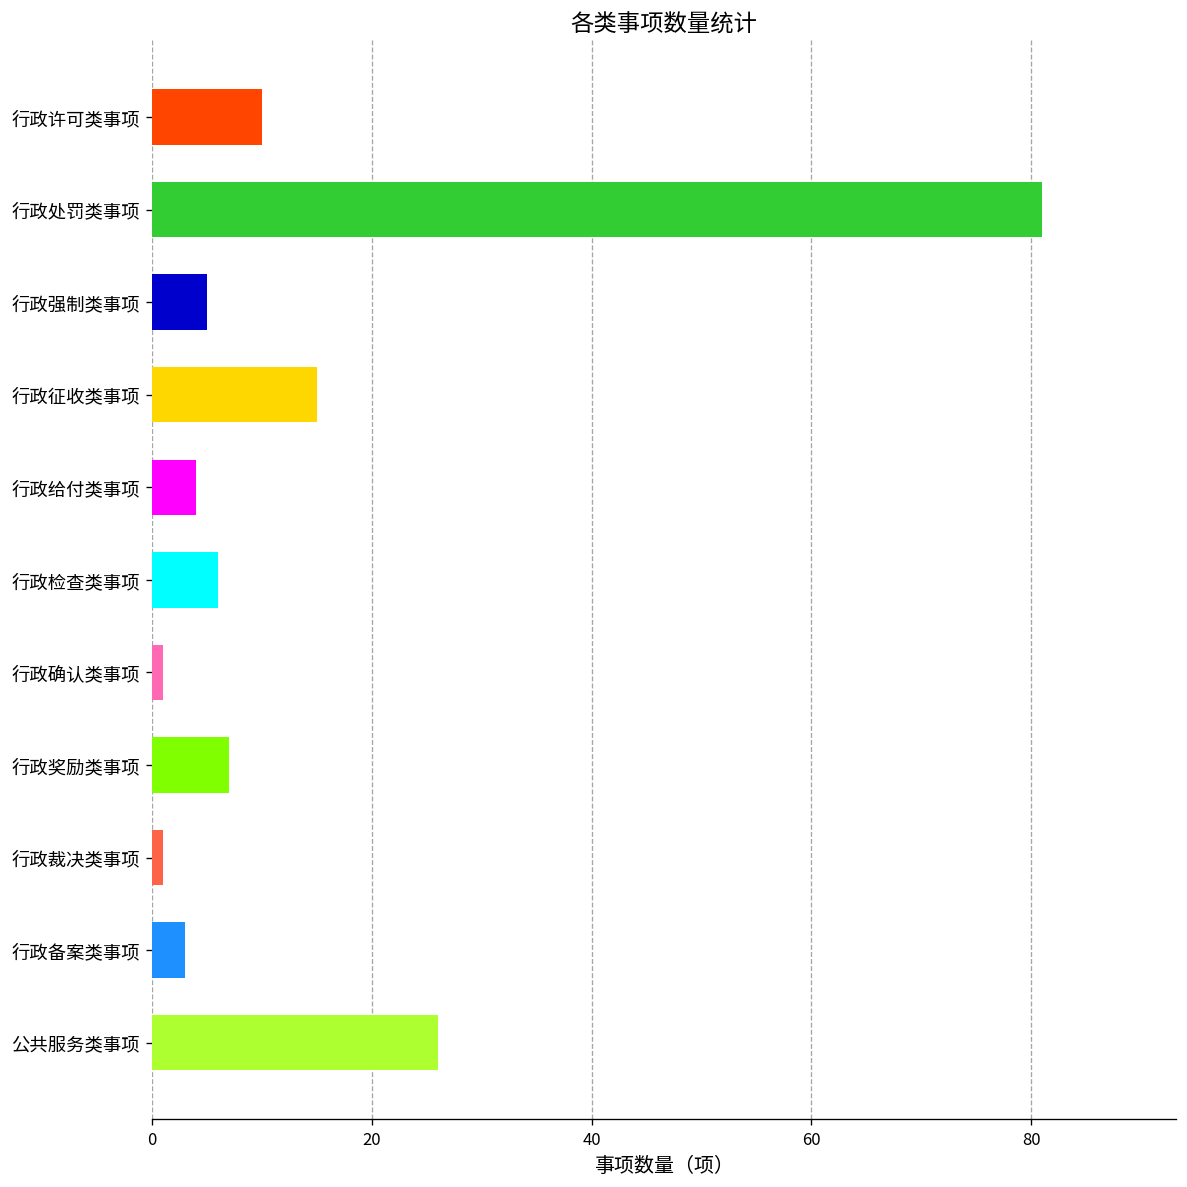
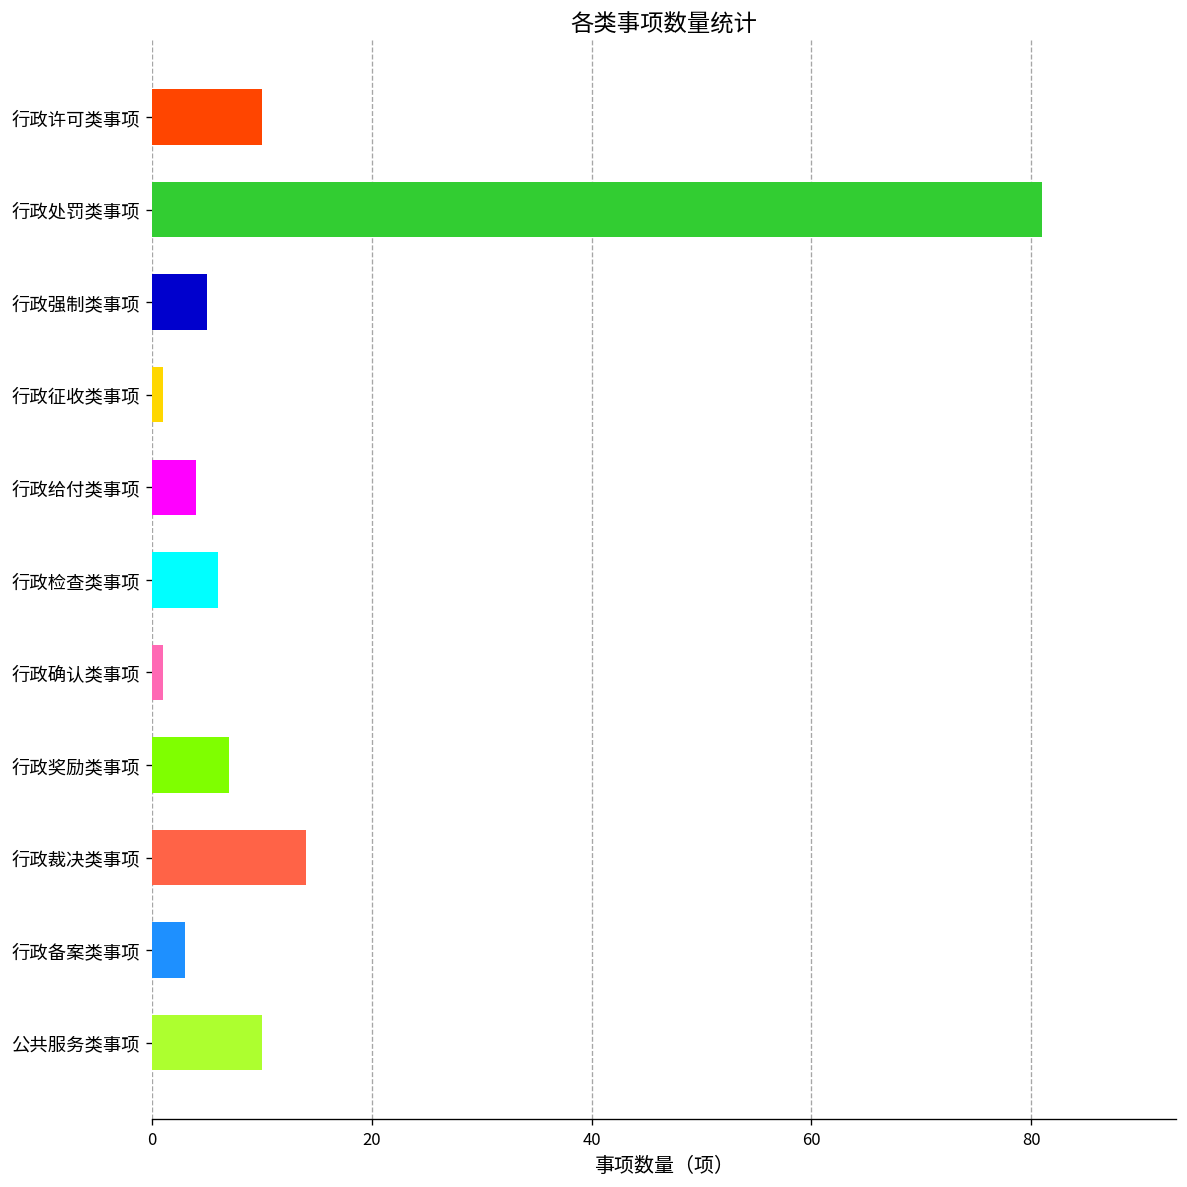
  {
    "行政许可类事项": 10,
    "行政处罚类事项": 81,
    "行政强制类事项": 5,
-   "行政征收类事项": 15,
+   "行政征收类事项": 1,
    "行政给付类事项": 4,
    "行政检查类事项": 6,
    "行政确认类事项": 1,
    "行政奖励类事项": 7,
-   "行政裁决类事项": 1,
+   "行政裁决类事项": 14,
    "行政备案类事项": 3,
-   "公共服务类事项": 26
+   "公共服务类事项": 10
  }
